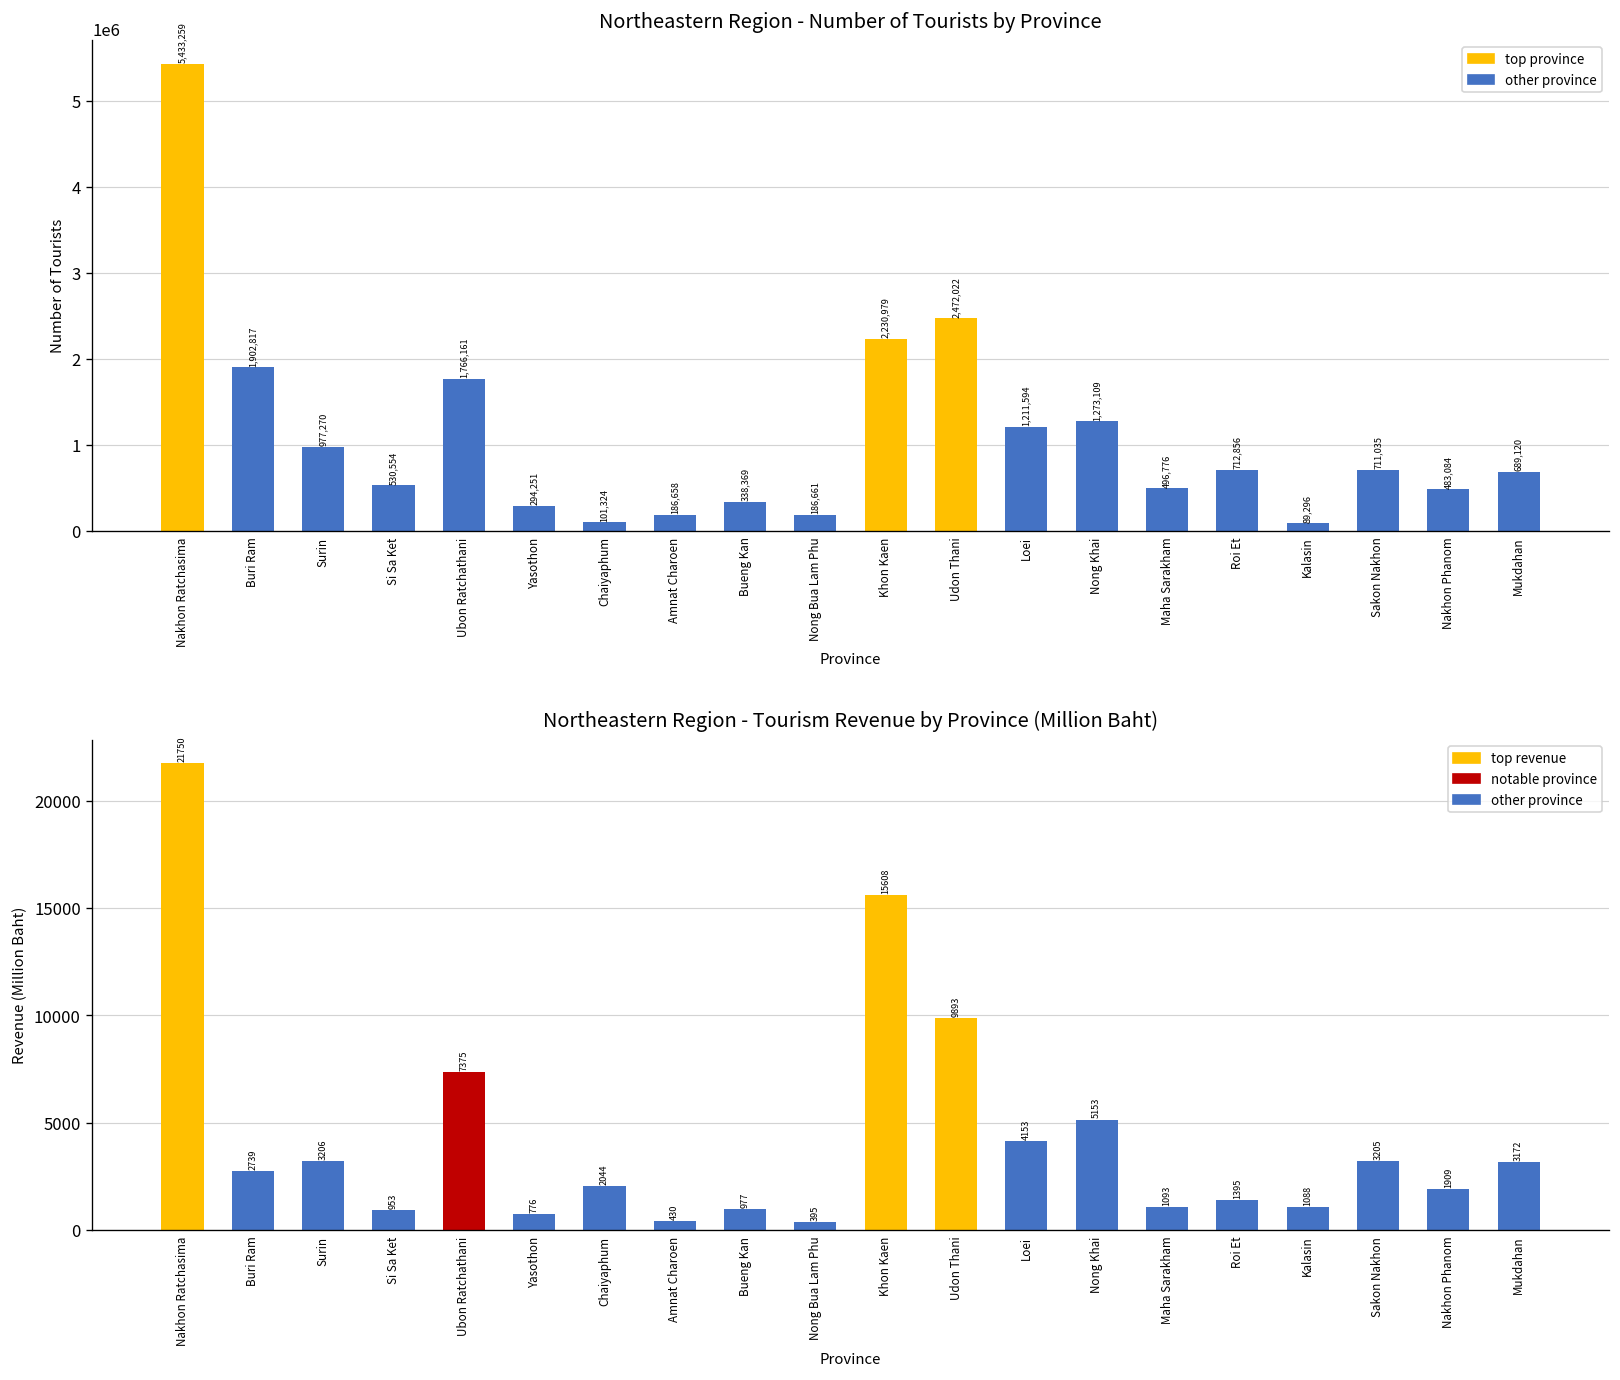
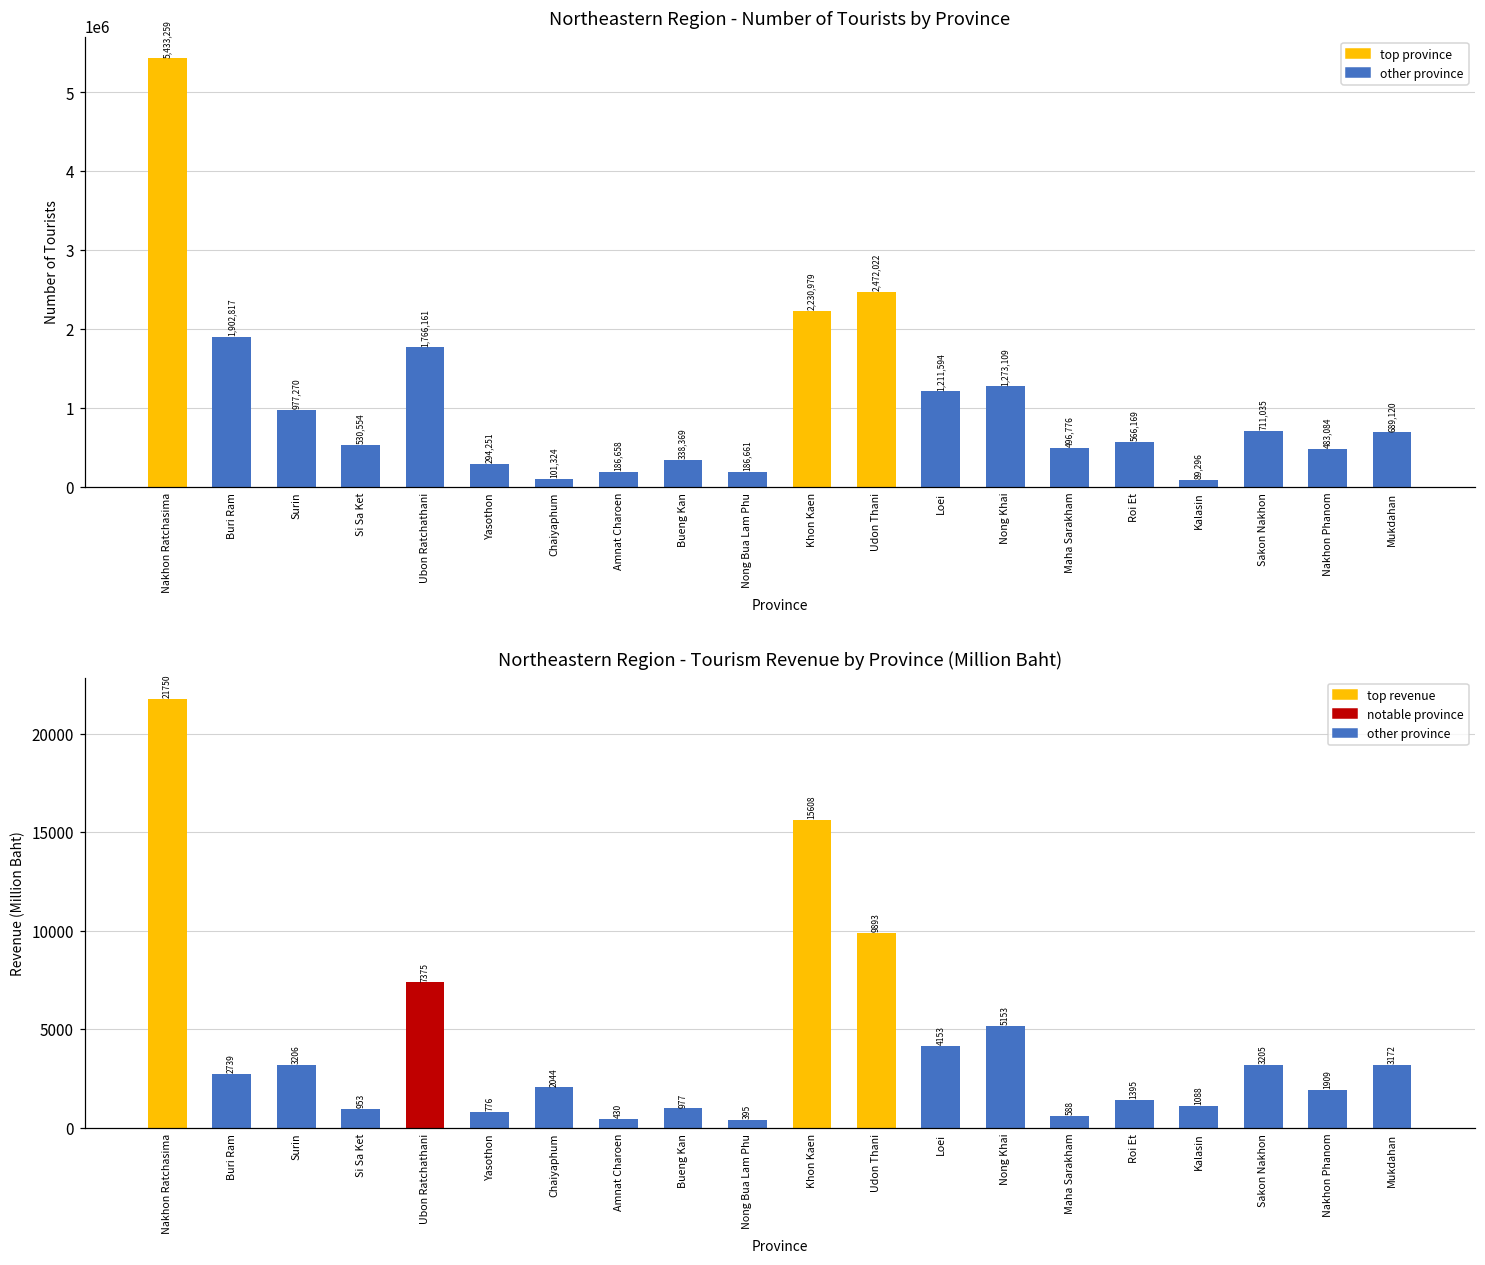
  {
    "Northeastern Region - Number of Tourists by Province": {
      "Nakhon Ratchasima": "5,433,259",
      "Buri Ram": "1,902,817",
      "Surin": "977,270",
      "Si Sa Ket": "530,554",
      "Ubon Ratchathani": "1,766,161",
      "Yasothon": "294,251",
      "Chaiyaphum": "101,324",
      "Amnat Charoen": "186,658",
      "Bueng Kan": "338,369",
      "Nong Bua Lam Phu": "186,661",
      "Khon Kaen": "2,230,979",
      "Udon Thani": "2,472,022",
      "Loei": "1,211,594",
      "Nong Khai": "1,273,109",
      "Maha Sarakham": "496,776",
-     "Roi Et": "712,856",
+     "Roi Et": "566,169",
      "Kalasin": "89,296",
      "Sakon Nakhon": "711,035",
      "Nakhon Phanom": "483,084",
      "Mukdahan": "689,120"
    },
    "Northeastern Region - Tourism Revenue by Province (Million Baht)": {
      "Nakhon Ratchasima": "21750",
      "Buri Ram": "2739",
      "Surin": "3206",
      "Si Sa Ket": "953",
      "Ubon Ratchathani": "7375",
      "Yasothon": "776",
      "Chaiyaphum": "2044",
      "Amnat Charoen": "430",
      "Bueng Kan": "977",
      "Nong Bua Lam Phu": "395",
      "Khon Kaen": "15608",
      "Udon Thani": "9893",
      "Loei": "4153",
      "Nong Khai": "5153",
-     "Maha Sarakham": "1093",
+     "Maha Sarakham": "588",
      "Roi Et": "1395",
      "Kalasin": "1088",
      "Sakon Nakhon": "3205",
      "Nakhon Phanom": "1909",
      "Mukdahan": "3172"
    }
  }
